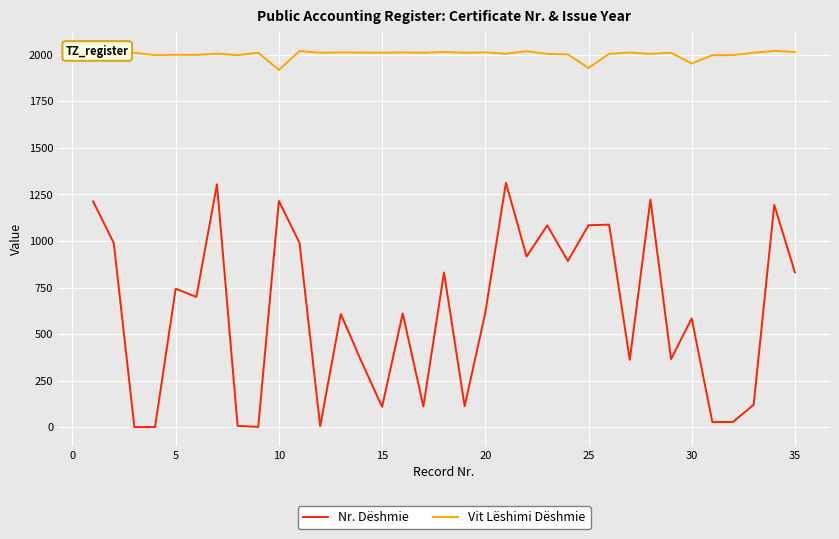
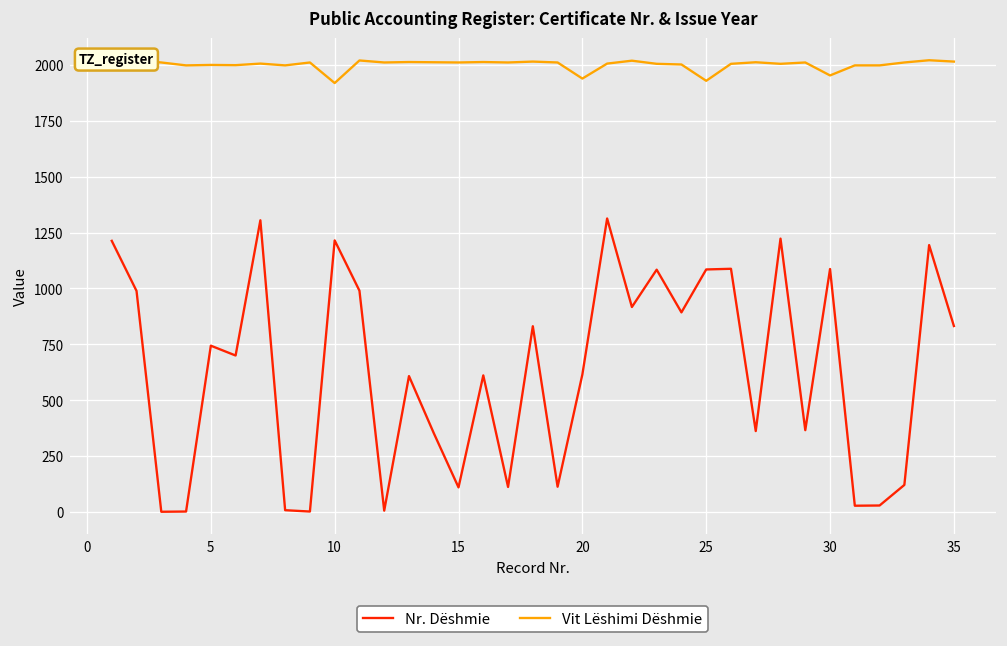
  {
    "Nr. Dëshmie": {
      "5": 740,
      "10": 1220,
      "15": 110,
      "20": 620,
      "25": 1090,
-     "30": 590,
+     "30": 1090,
      "35": 830
    },
    "Vit Lëshimi Dëshmie": {
      "5": 2000,
      "10": 1920,
      "15": 2010,
-     "20": 2010,
+     "20": 1940,
      "25": 1930,
      "30": 1950,
      "35": 2020
    }
  }
